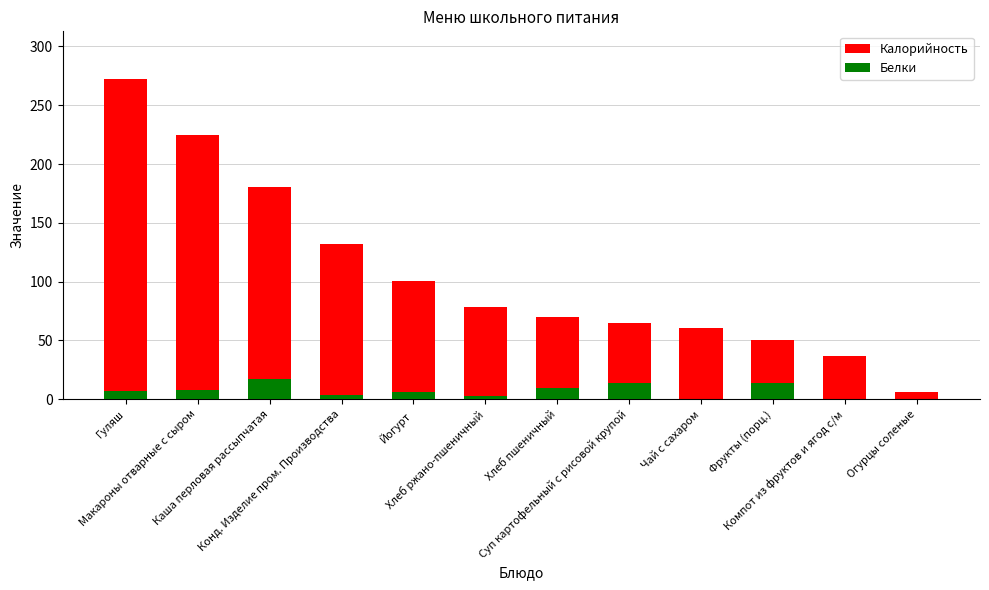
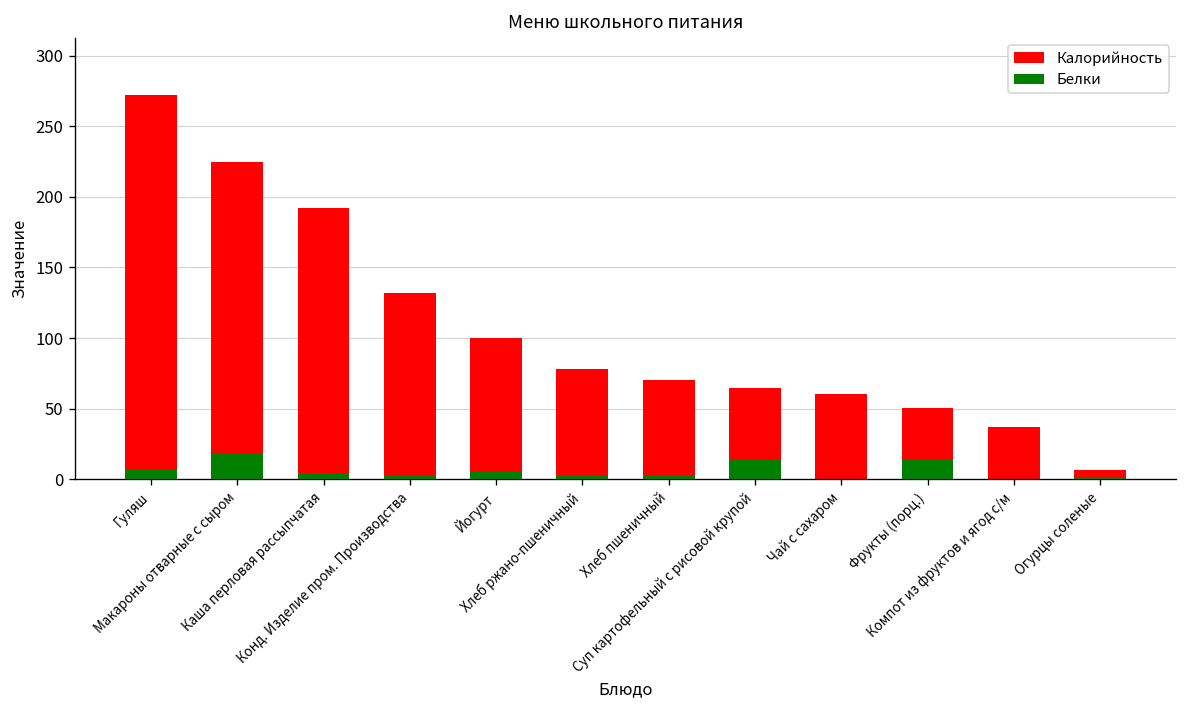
  {
    "Калорийность": {
      "Гуляш": 272,
      "Макароны отварные с сыром": 225,
-     "Каша перловая рассыпчатая": 181,
+     "Каша перловая рассыпчатая": 192,
      "Конд. Изделие пром. Производства": 132,
      "Йогурт": 100,
      "Хлеб ржано-пшеничный": 78,
      "Хлеб пшеничный": 70,
      "Суп картофельный с рисовой крупой": 65,
      "Чай с сахаром": 61,
      "Фрукты (порц.)": 50,
      "Компот из фруктов и ягод с/м": 37,
      "Огурцы соленые": 7
    },
    "Белки": {
-     "Макароны отварные с сыром": 8,
-     "Каша перловая рассыпчатая": 17,
-     "Хлеб пшеничный": 10
+     "Макароны отварные с сыром": 18,
+     "Каша перловая рассыпчатая": 4,
+     "Хлеб пшеничный": 2
    }
  }
